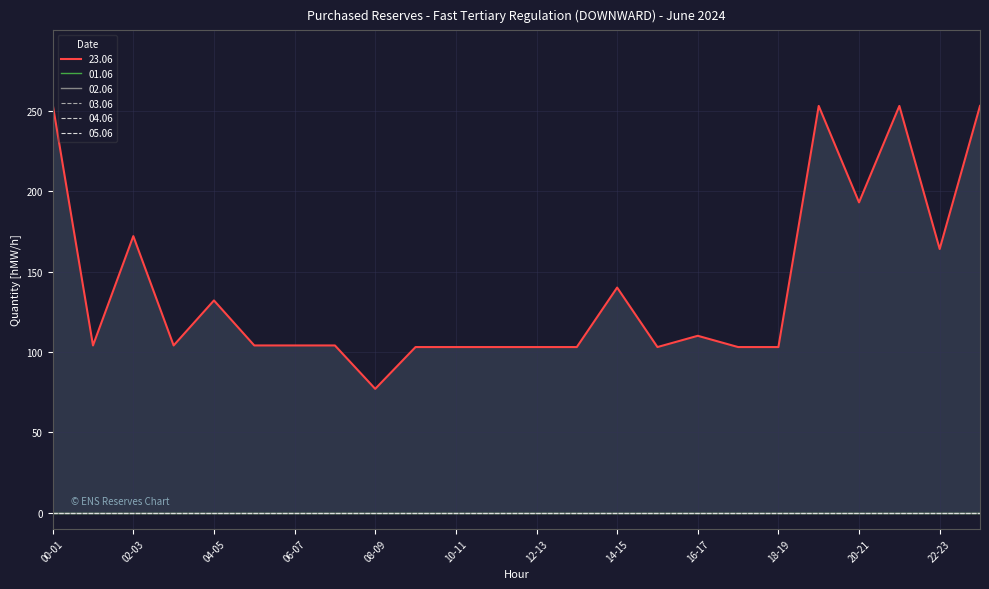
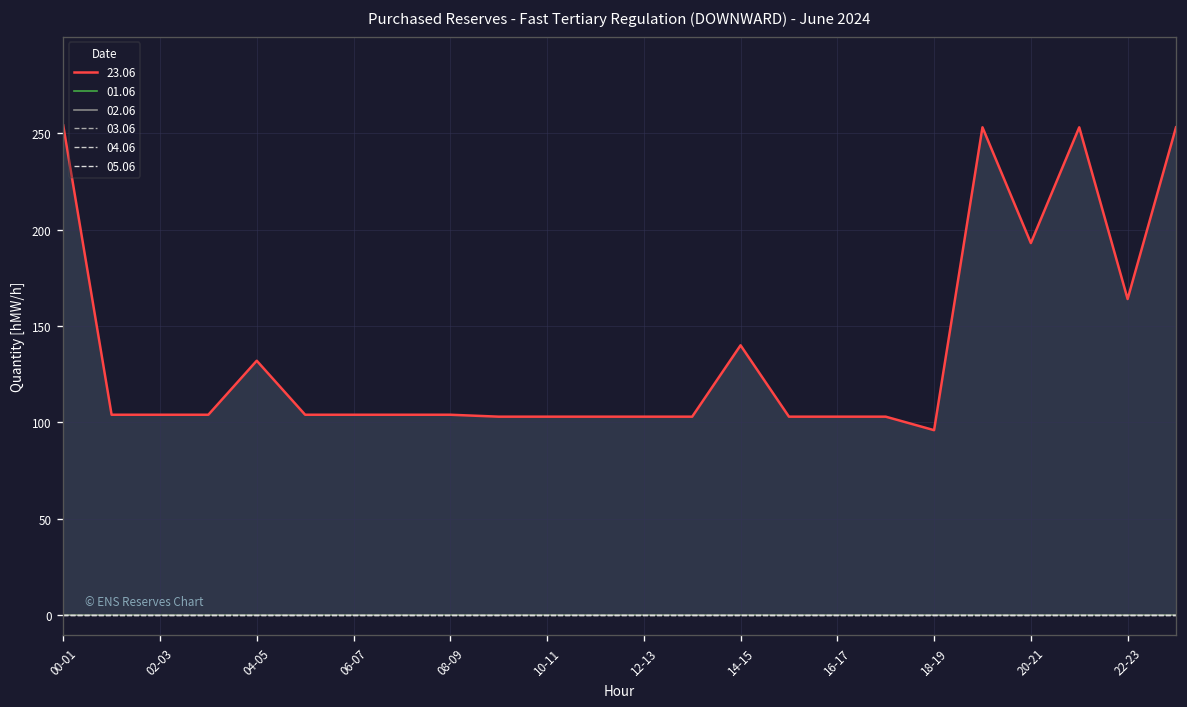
  {
    "23.06": {
      "00-01": 254,
-     "02-03": 172,
+     "02-03": 104,
      "04-05": 132,
      "06-07": 104,
-     "08-09": 77,
+     "08-09": 104,
      "10-11": 103,
      "12-13": 103,
      "14-15": 140,
-     "16-17": 110,
-     "18-19": 103,
+     "16-17": 103,
+     "18-19": 96,
      "20-21": 193,
      "22-23": 164
    },
    "05.06": {
      "00-01": 0,
      "02-03": 0,
      "04-05": 0,
      "06-07": 0,
      "08-09": 0,
      "10-11": 0,
      "12-13": 0,
      "14-15": 0,
      "16-17": 0,
      "18-19": 0,
      "20-21": 0,
      "22-23": 0
    }
  }
